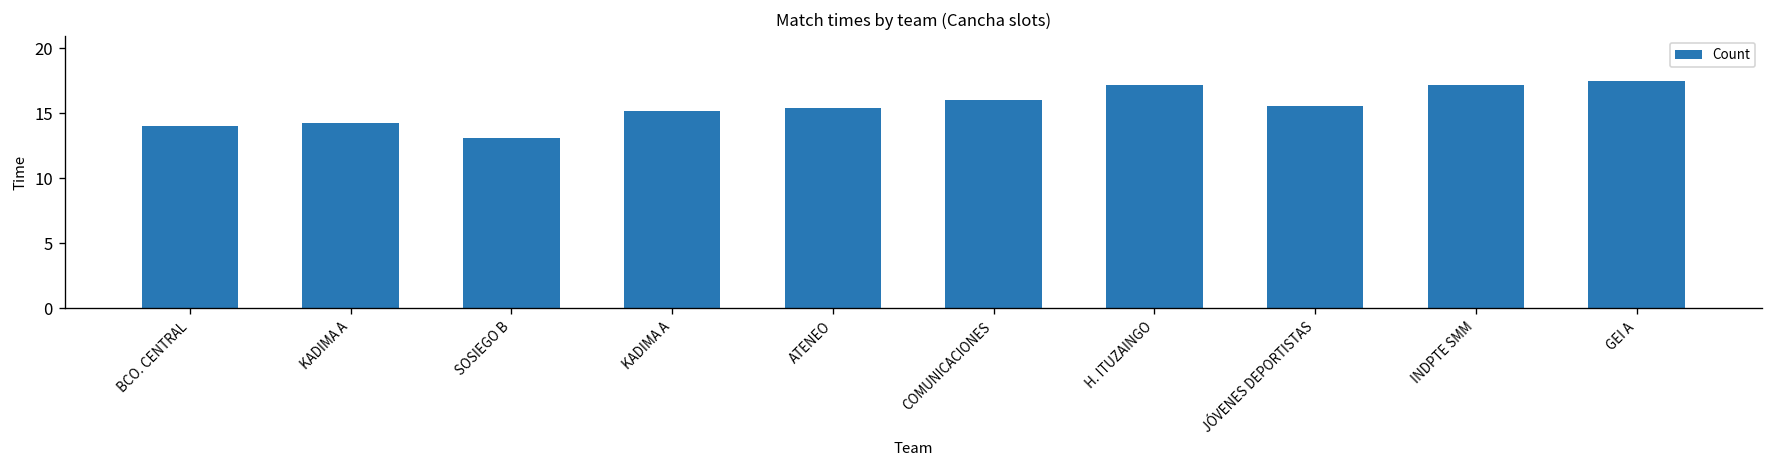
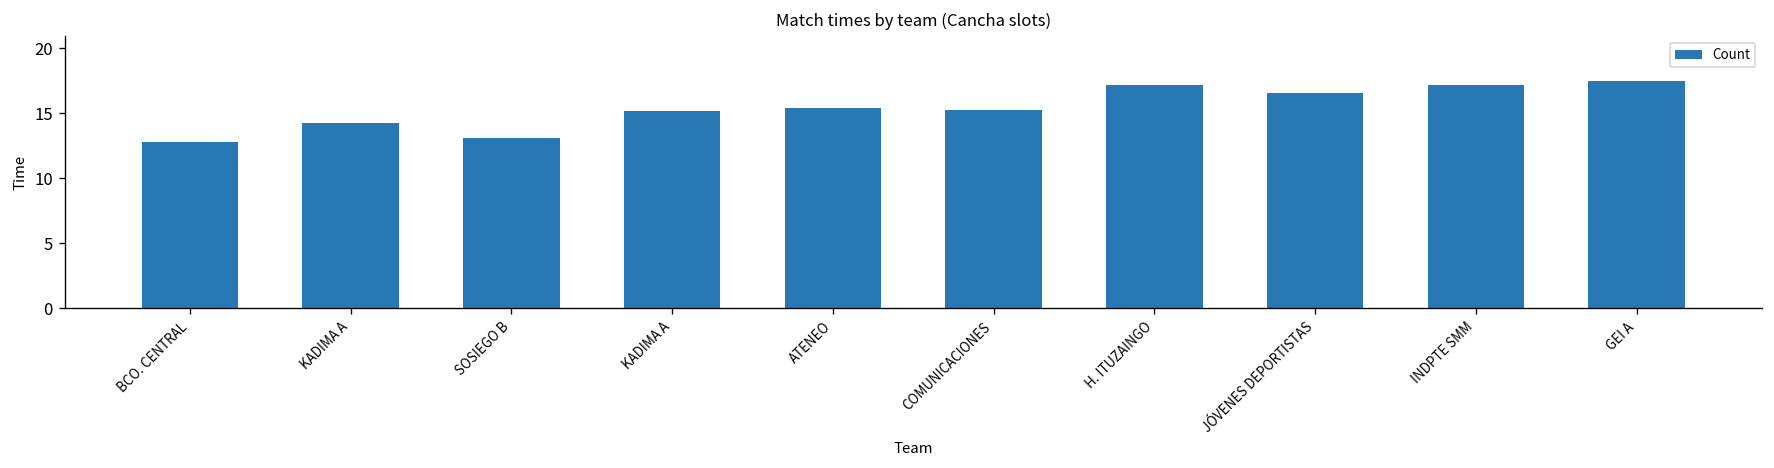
  {
-   "BCO. CENTRAL": 14.0,
+   "BCO. CENTRAL": 12.8,
    "SOSIEGO B": 13.1,
    "ATENEO": 15.4,
-   "COMUNICACIONES": 16.1,
+   "COMUNICACIONES": 15.2,
    "H. ITUZAINGO": 17.2,
-   "JÓVENES DEPORTISTAS": 15.6,
+   "JÓVENES DEPORTISTAS": 16.6,
    "INDPTE SMM": 17.2,
    "GEI A": 17.5
  }
